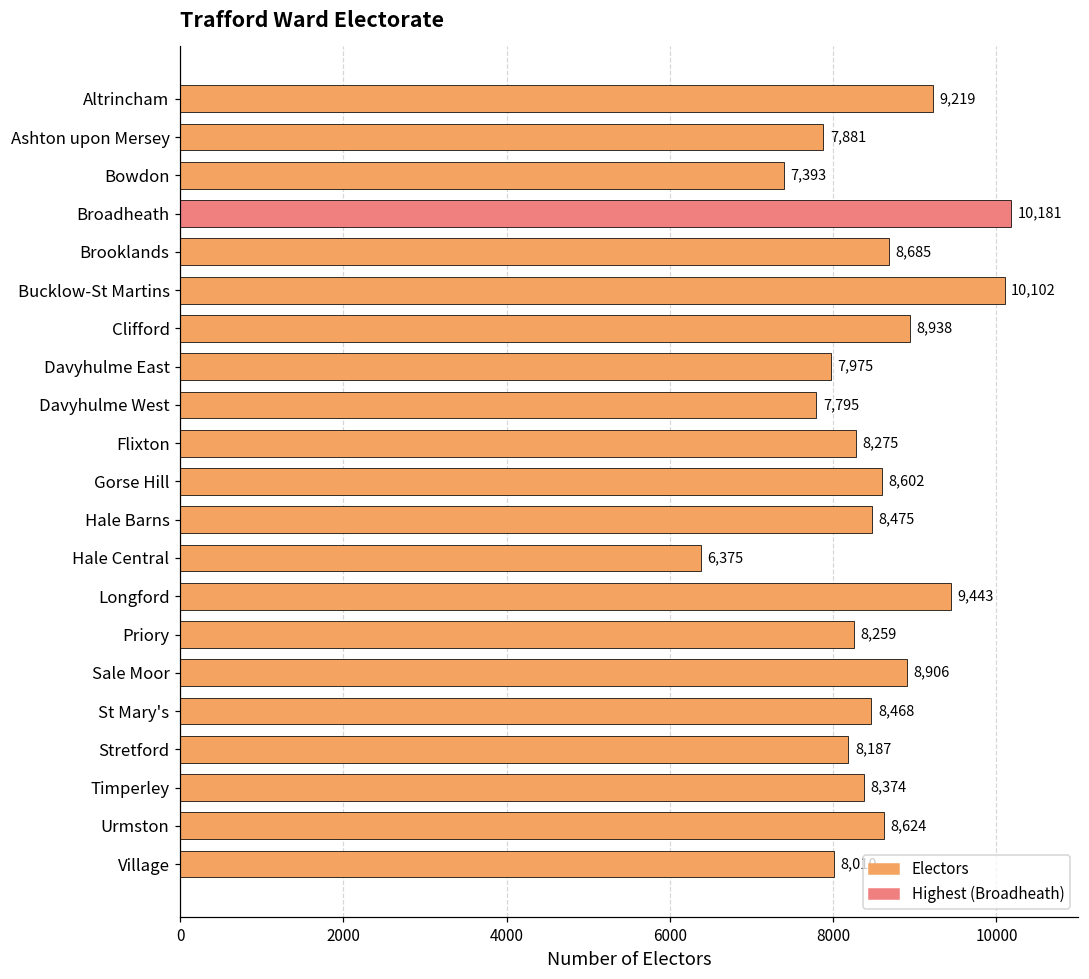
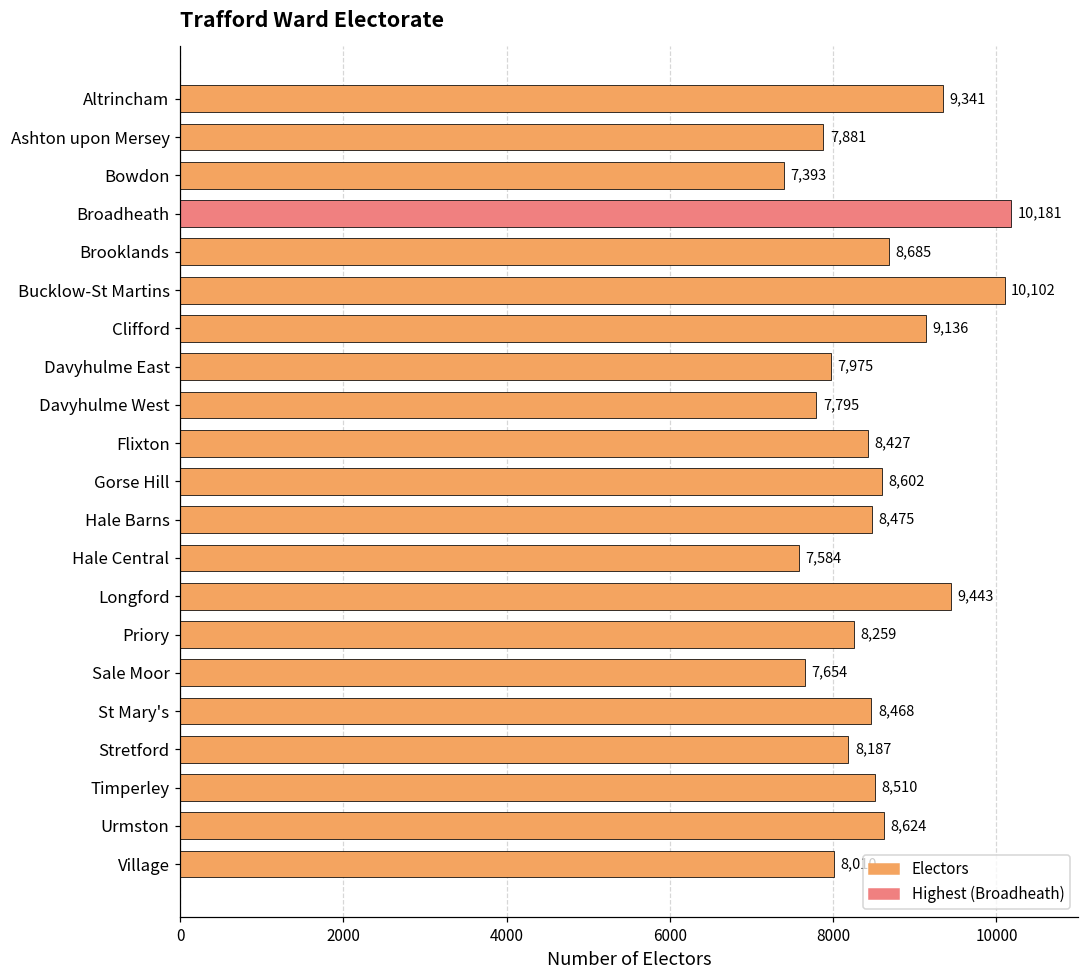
  {
-   "Altrincham": "9,219",
+   "Altrincham": "9,341",
    "Ashton upon Mersey": "7,881",
    "Bowdon": "7,393",
    "Broadheath": "10,181",
    "Brooklands": "8,685",
    "Bucklow-St Martins": "10,102",
-   "Clifford": "8,938",
+   "Clifford": "9,136",
    "Davyhulme East": "7,975",
    "Davyhulme West": "7,795",
-   "Flixton": "8,275",
+   "Flixton": "8,427",
    "Gorse Hill": "8,602",
    "Hale Barns": "8,475",
-   "Hale Central": "6,375",
+   "Hale Central": "7,584",
    "Longford": "9,443",
    "Priory": "8,259",
-   "Sale Moor": "8,906",
+   "Sale Moor": "7,654",
    "St Mary's": "8,468",
    "Stretford": "8,187",
-   "Timperley": "8,374",
+   "Timperley": "8,510",
    "Urmston": "8,624"
  }
